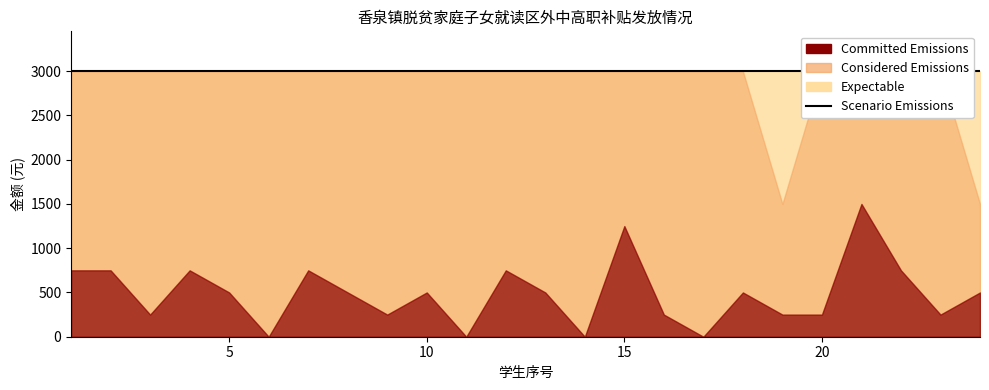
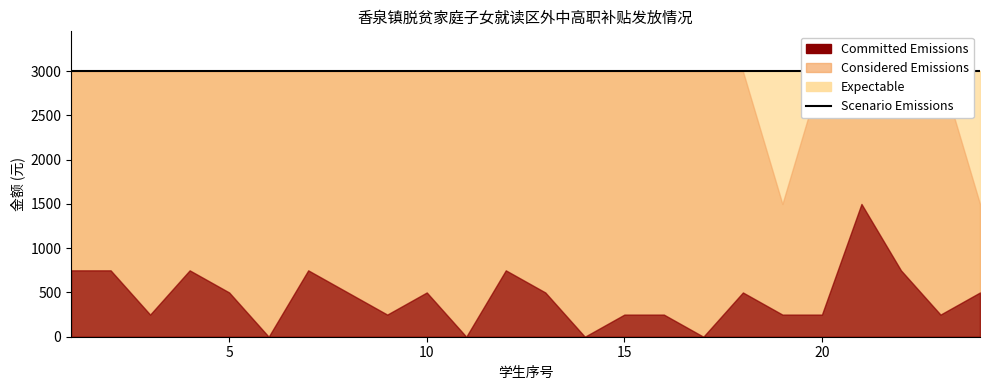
  {
    "Committed Emissions": {
      "5": 500,
      "10": 500,
-     "15": 1300,
+     "15": 300,
      "20": 300
    }
  }
